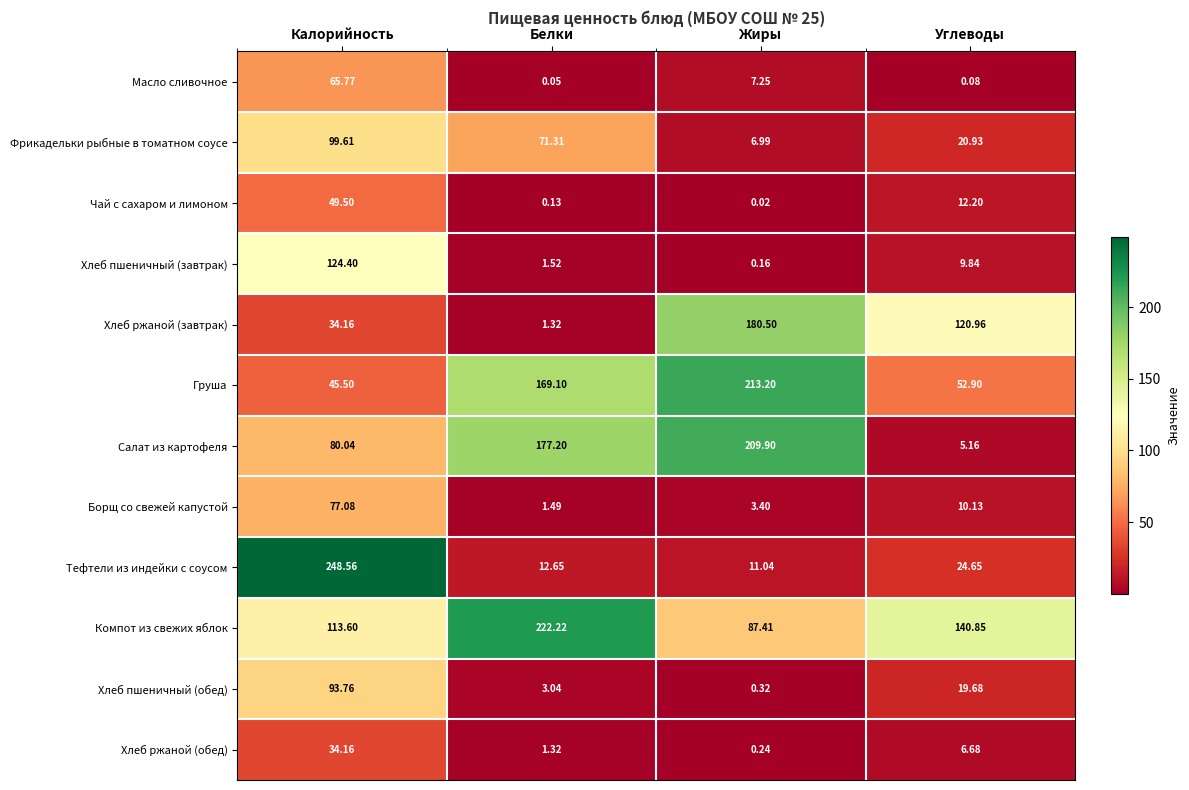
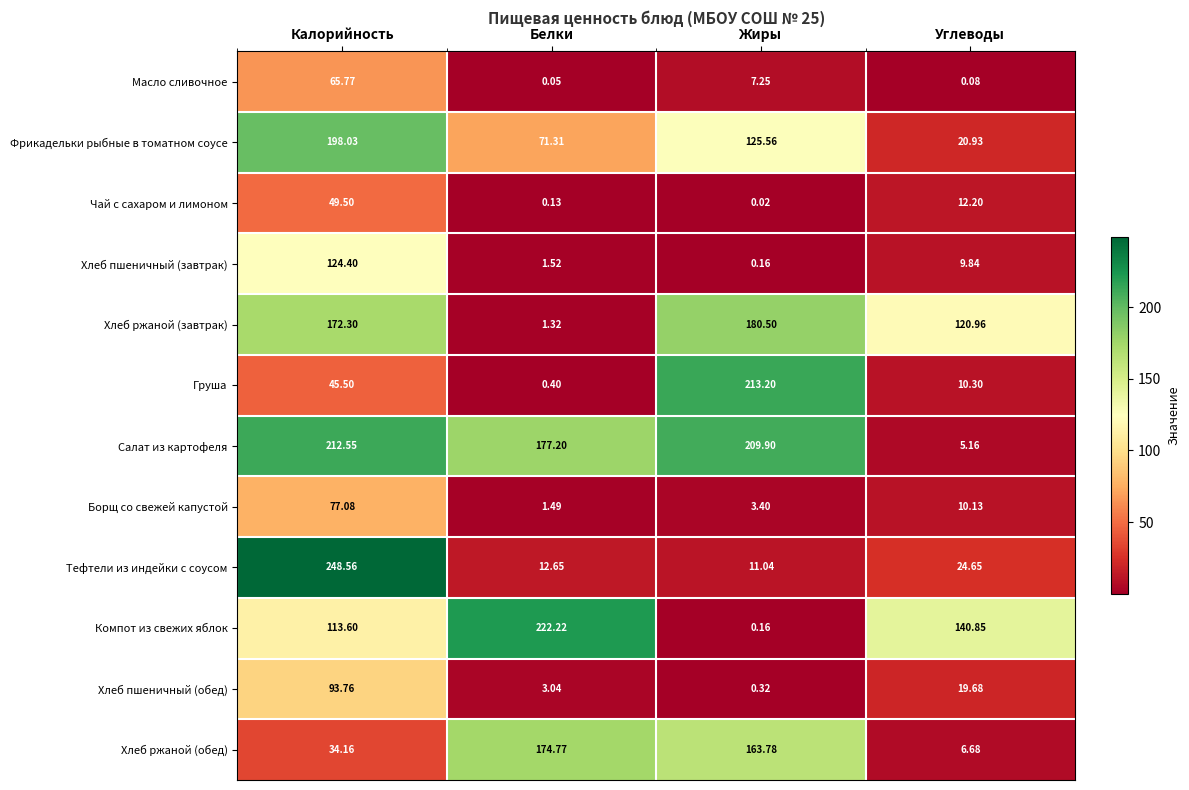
  {
    "Масло сливочное": {
      "Калорийность": 65.77,
      "Белки": 0.05,
      "Жиры": 7.25,
      "Углеводы": 0.08
    },
    "Фрикадельки рыбные в томатном соусе": {
-     "Калорийность": 99.61,
+     "Калорийность": 198.03,
      "Белки": 71.31,
-     "Жиры": 6.99,
+     "Жиры": 125.56,
      "Углеводы": 20.93
    },
    "Чай с сахаром и лимоном": {
      "Калорийность": 49.50,
      "Белки": 0.13,
      "Жиры": 0.02,
      "Углеводы": 12.20
    },
    "Хлеб пшеничный (завтрак)": {
      "Калорийность": 124.40,
      "Белки": 1.52,
      "Жиры": 0.16,
      "Углеводы": 9.84
    },
    "Хлеб ржаной (завтрак)": {
-     "Калорийность": 34.16,
+     "Калорийность": 172.30,
      "Белки": 1.32,
      "Жиры": 180.50,
      "Углеводы": 120.96
    },
    "Груша": {
      "Калорийность": 45.50,
-     "Белки": 169.10,
+     "Белки": 0.40,
      "Жиры": 213.20,
-     "Углеводы": 52.90
+     "Углеводы": 10.30
    },
    "Салат из картофеля": {
-     "Калорийность": 80.04,
+     "Калорийность": 212.55,
      "Белки": 177.20,
      "Жиры": 209.90,
      "Углеводы": 5.16
    },
    "Борщ со свежей капустой": {
      "Калорийность": 77.08,
      "Белки": 1.49,
      "Жиры": 3.40,
      "Углеводы": 10.13
    },
    "Тефтели из индейки с соусом": {
      "Калорийность": 248.56,
      "Белки": 12.65,
      "Жиры": 11.04,
      "Углеводы": 24.65
    },
    "Компот из свежих яблок": {
      "Калорийность": 113.60,
      "Белки": 222.22,
-     "Жиры": 87.41,
+     "Жиры": 0.16,
      "Углеводы": 140.85
    },
    "Хлеб пшеничный (обед)": {
      "Калорийность": 93.76,
      "Белки": 3.04,
      "Жиры": 0.32,
      "Углеводы": 19.68
    },
    "Хлеб ржаной (обед)": {
      "Калорийность": 34.16,
-     "Белки": 1.32,
-     "Жиры": 0.24,
+     "Белки": 174.77,
+     "Жиры": 163.78,
      "Углеводы": 6.68
    }
  }
